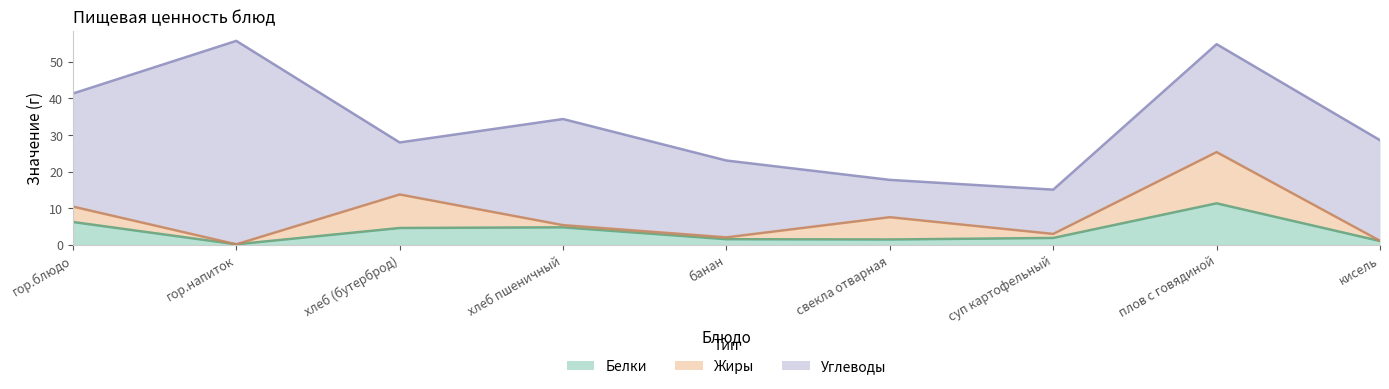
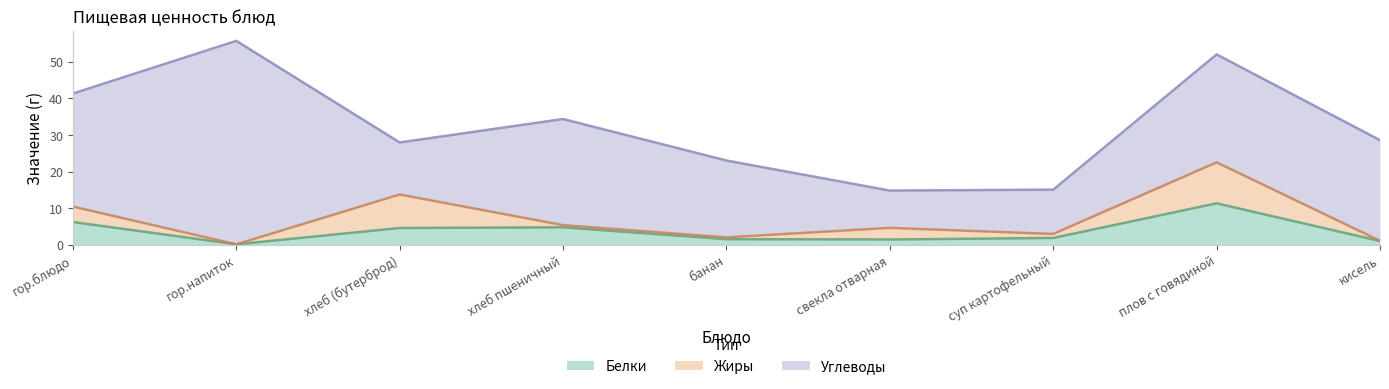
  {
    "Жиры": {
      "гор.блюдо": 4,
      "хлеб (бутерброд)": 9,
-     "свекла отварная": 6,
+     "свекла отварная": 3,
      "суп картофельный": 1,
-     "плов с говядиной": 14
+     "плов с говядиной": 11
    }
  }
